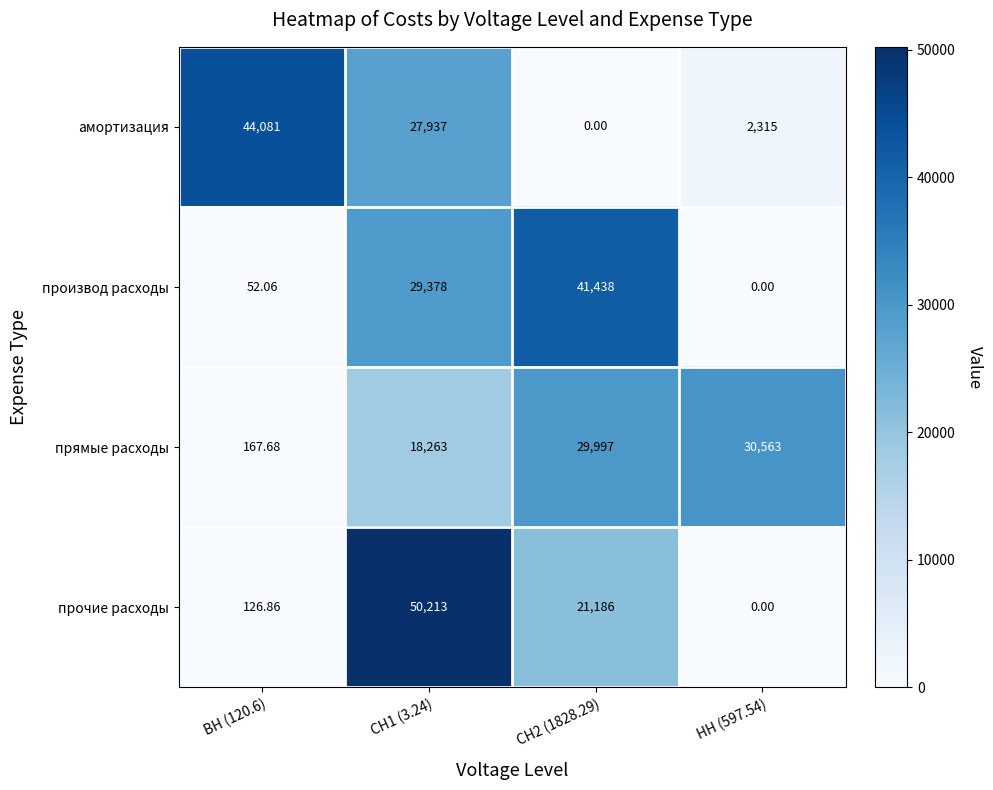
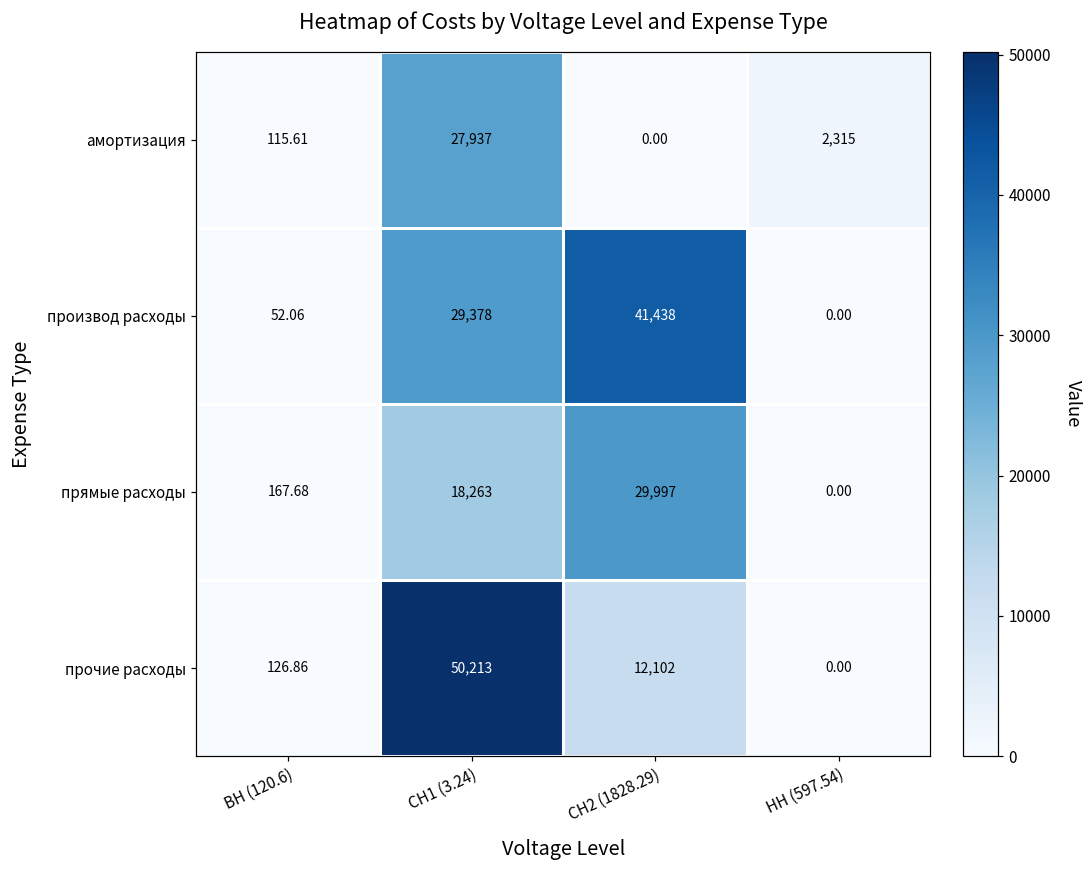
  {
    "амортизация": {
-     "ВН (120.6)": "44,081",
+     "ВН (120.6)": "115.61",
      "СН1 (3.24)": "27,937",
      "СН2 (1828.29)": "0.00",
      "НН (597.54)": "2,315"
    },
    "производ расходы": {
      "ВН (120.6)": "52.06",
      "СН1 (3.24)": "29,378",
      "СН2 (1828.29)": "41,438",
      "НН (597.54)": "0.00"
    },
    "прямые расходы": {
      "ВН (120.6)": "167.68",
      "СН1 (3.24)": "18,263",
      "СН2 (1828.29)": "29,997",
-     "НН (597.54)": "30,563"
+     "НН (597.54)": "0.00"
    },
    "прочие расходы": {
      "ВН (120.6)": "126.86",
      "СН1 (3.24)": "50,213",
-     "СН2 (1828.29)": "21,186",
+     "СН2 (1828.29)": "12,102",
      "НН (597.54)": "0.00"
    }
  }
